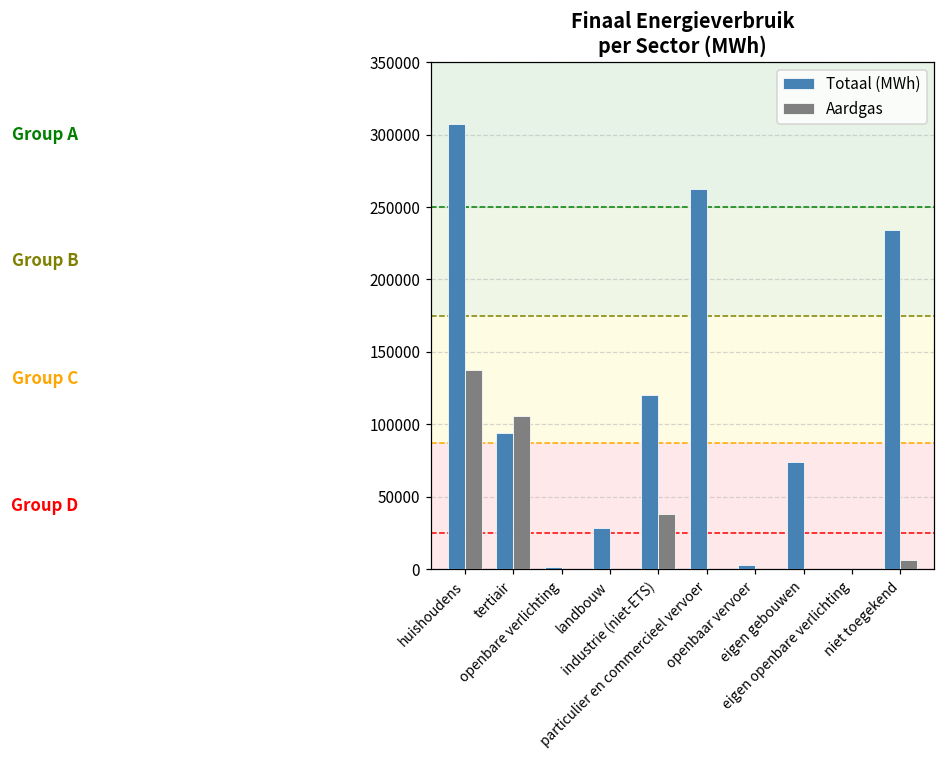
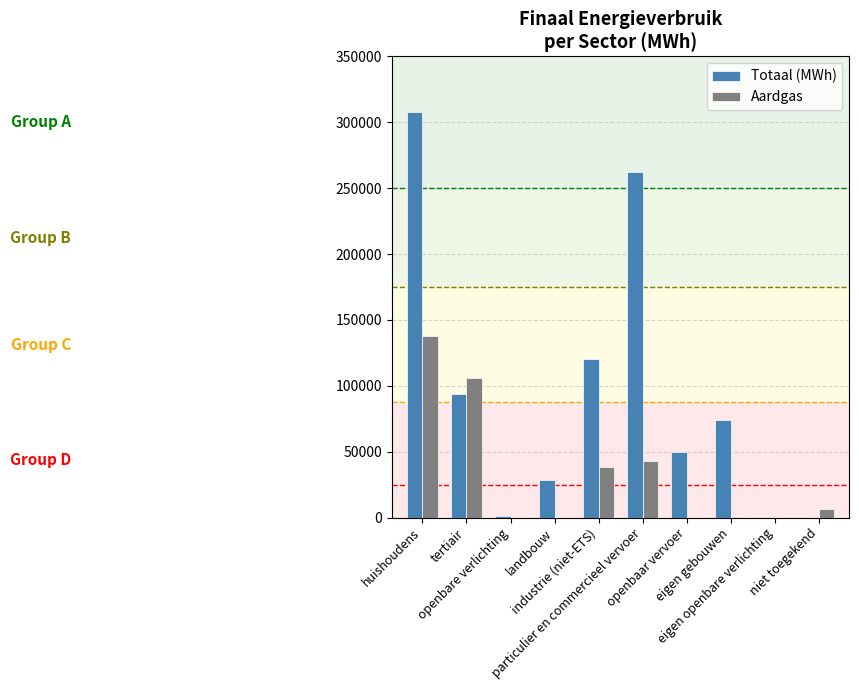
  {
    "Totaal (MWh)": {
      "huishoudens": 308000,
      "tertiair": 94000,
      "landbouw": 28000,
      "industrie (niet-ETS)": 120000,
      "particulier en commercieel vervoer": 262000,
-     "openbaar vervoer": 3000,
+     "openbaar vervoer": 50000,
      "eigen gebouwen": 74000,
      "eigen openbare verlichting": 0,
-     "niet toegekend": 234000
+     "niet toegekend": 0
    },
    "Aardgas": {
      "huishoudens": 137000,
      "tertiair": 106000,
      "openbare verlichting": 0,
      "industrie (niet-ETS)": 38000,
-     "particulier en commercieel vervoer": 0,
+     "particulier en commercieel vervoer": 43000,
      "openbaar vervoer": 0,
      "eigen gebouwen": 0,
      "eigen openbare verlichting": 0,
      "niet toegekend": 7000
    }
  }
